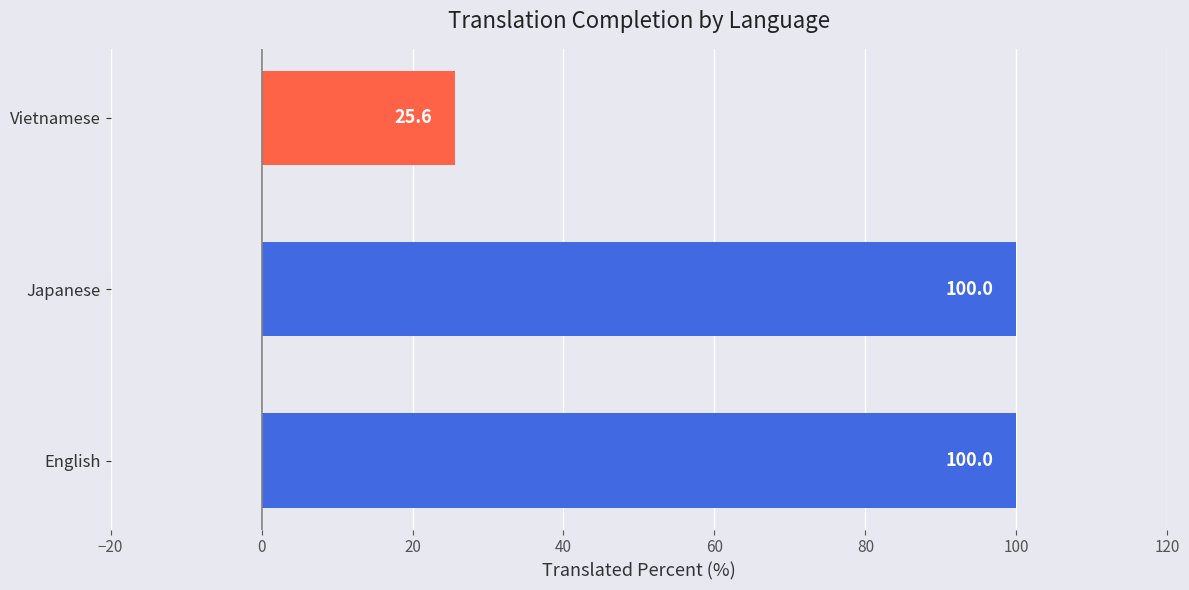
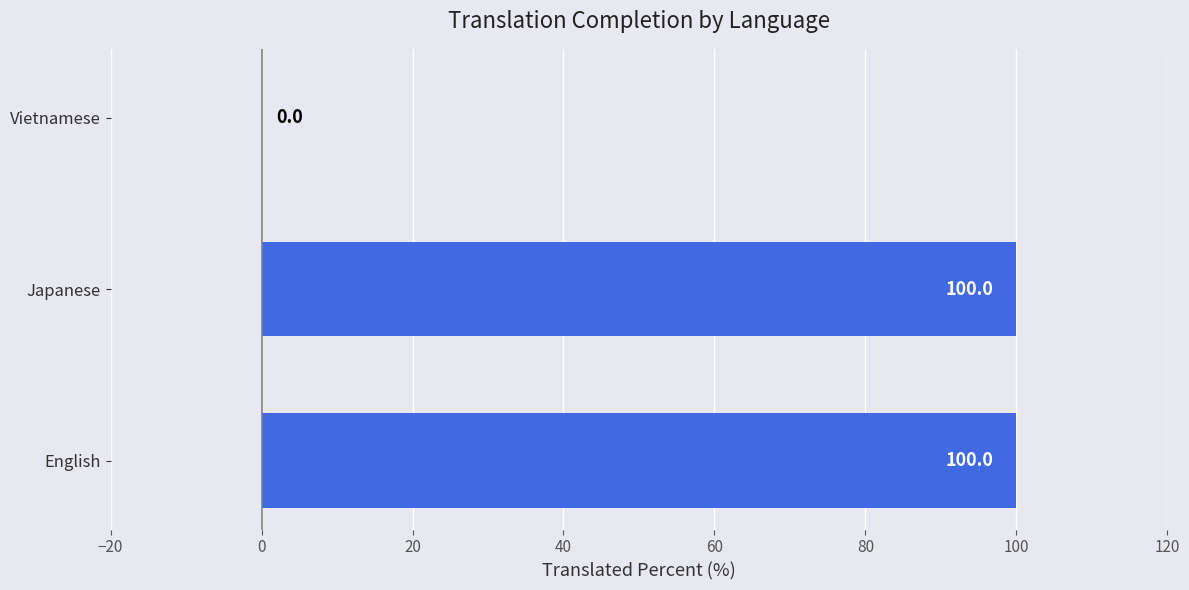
  {
-   "Vietnamese": 25.6,
+   "Vietnamese": 0.0,
    "Japanese": 100.0,
    "English": 100.0
  }
